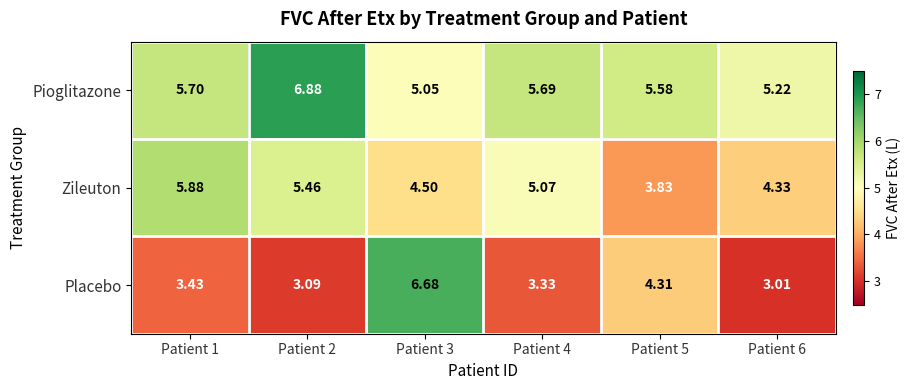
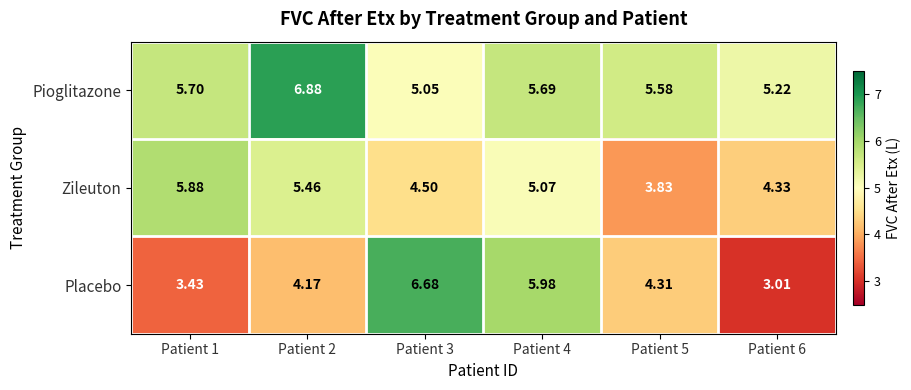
  {
    "Pioglitazone": {
      "Patient 1": 5.70,
      "Patient 2": 6.88,
      "Patient 3": 5.05,
      "Patient 4": 5.69,
      "Patient 5": 5.58,
      "Patient 6": 5.22
    },
    "Zileuton": {
      "Patient 1": 5.88,
      "Patient 2": 5.46,
      "Patient 3": 4.50,
      "Patient 4": 5.07,
      "Patient 5": 3.83,
      "Patient 6": 4.33
    },
    "Placebo": {
      "Patient 1": 3.43,
-     "Patient 2": 3.09,
+     "Patient 2": 4.17,
      "Patient 3": 6.68,
-     "Patient 4": 3.33,
+     "Patient 4": 5.98,
      "Patient 5": 4.31,
      "Patient 6": 3.01
    }
  }
